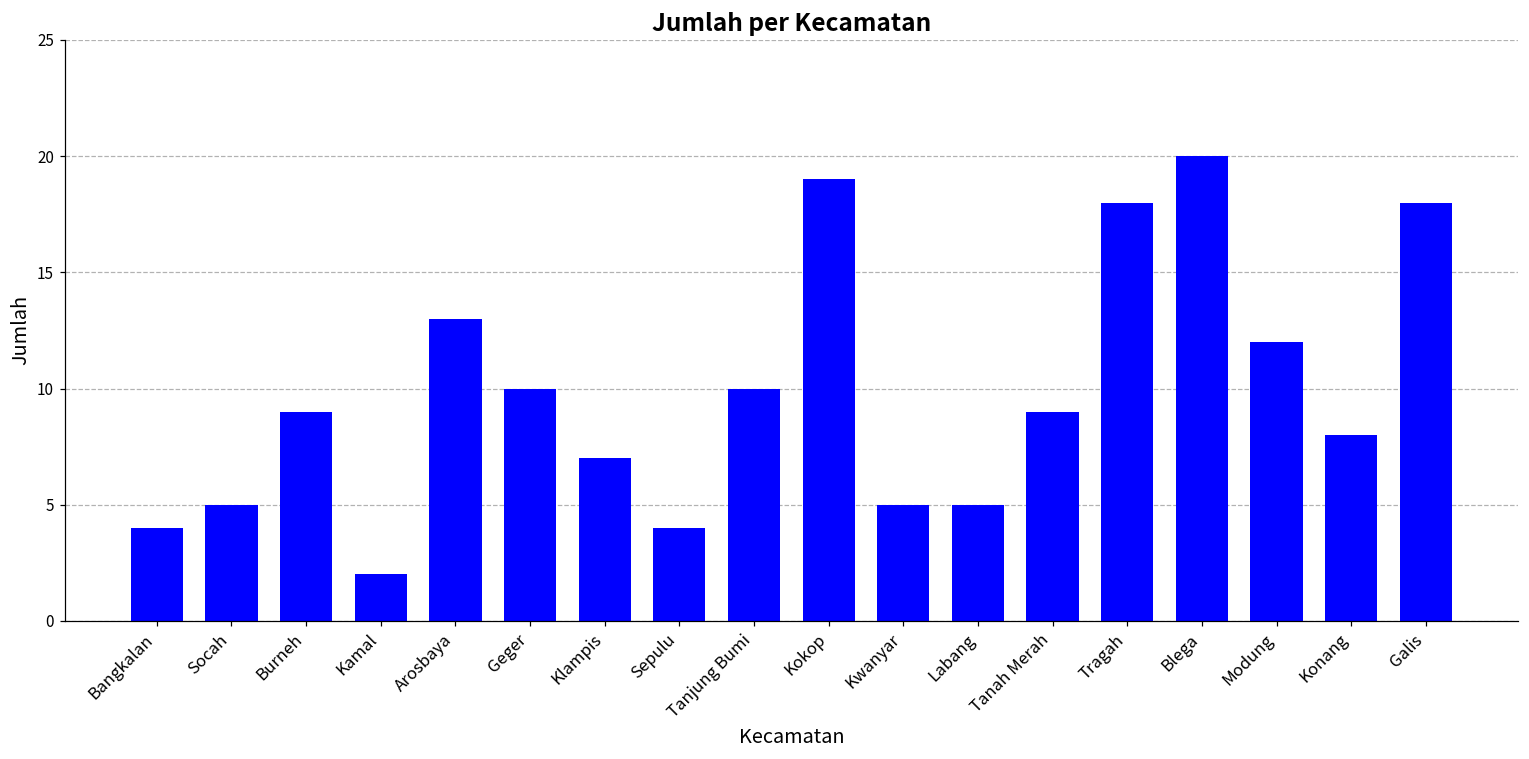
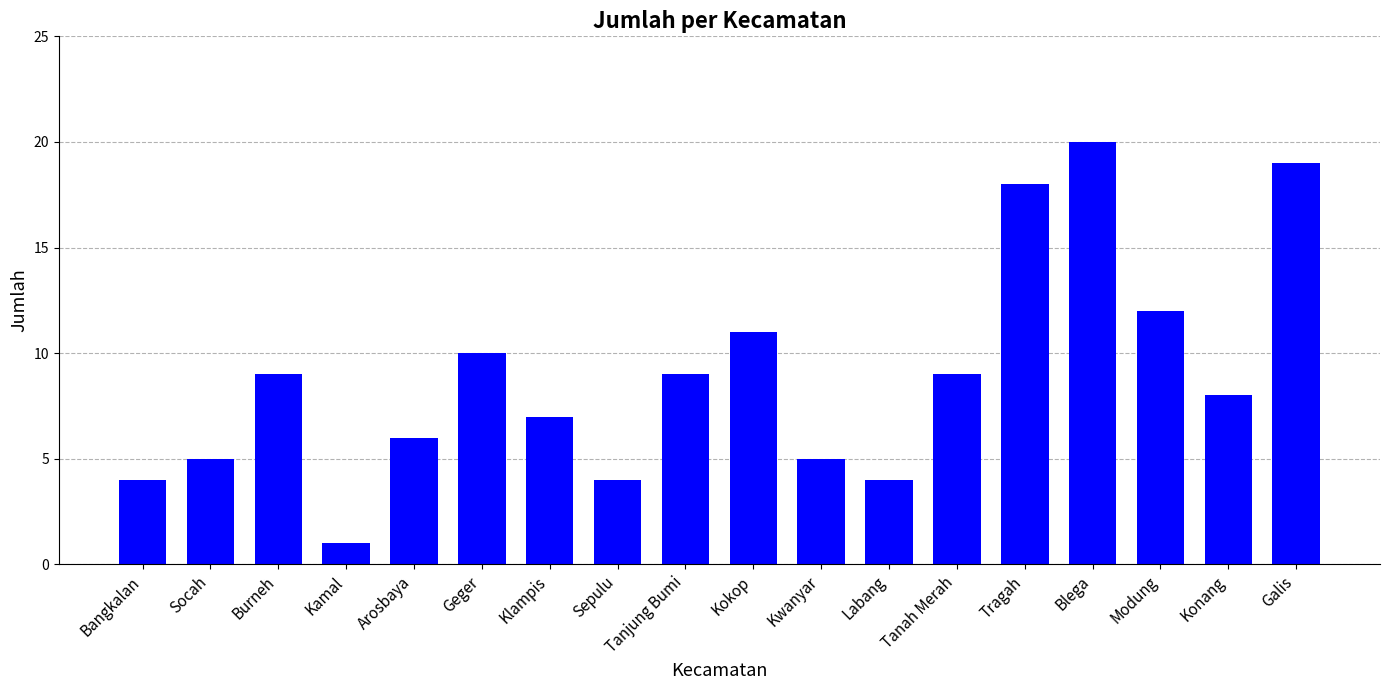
  {
    "Bangkalan": 4,
    "Socah": 5,
    "Burneh": 9,
-   "Kamal": 2,
-   "Arosbaya": 13,
+   "Kamal": 1,
+   "Arosbaya": 6,
    "Geger": 10,
    "Klampis": 7,
    "Sepulu": 4,
-   "Tanjung Bumi": 10,
-   "Kokop": 19,
+   "Tanjung Bumi": 9,
+   "Kokop": 11,
    "Kwanyar": 5,
-   "Labang": 5,
+   "Labang": 4,
    "Tanah Merah": 9,
    "Tragah": 18,
    "Blega": 20,
    "Modung": 12,
    "Konang": 8,
-   "Galis": 18
+   "Galis": 19
  }
